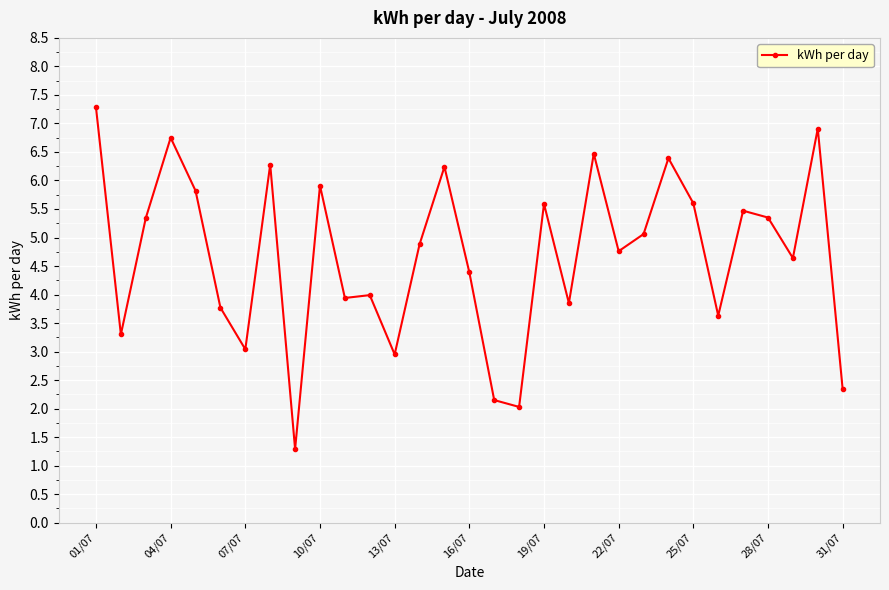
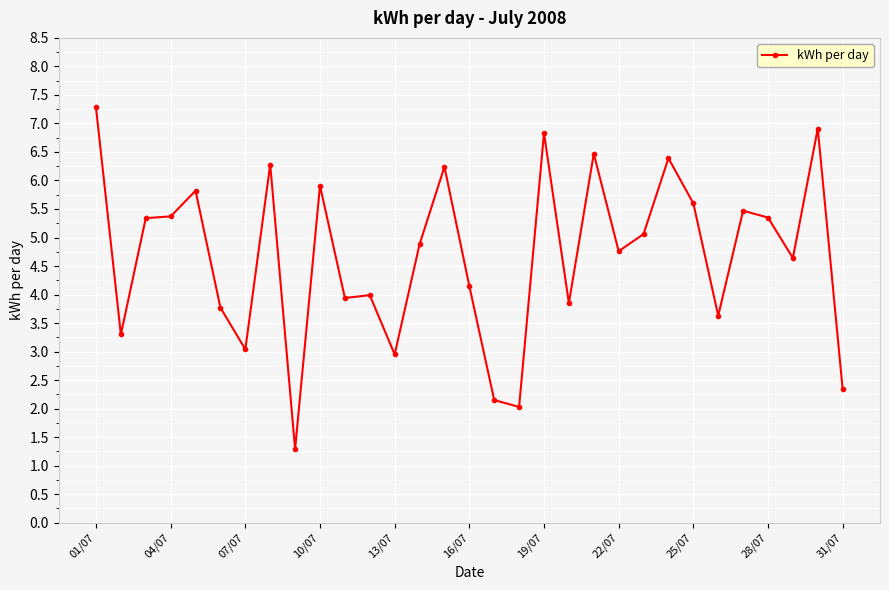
  {
    "01/07": 7.3,
-   "04/07": 6.8,
+   "04/07": 5.4,
    "07/07": 3.0,
    "10/07": 5.9,
    "13/07": 3.0,
-   "16/07": 4.4,
-   "19/07": 5.6,
+   "16/07": 4.2,
+   "19/07": 6.8,
    "22/07": 4.8,
    "25/07": 5.6,
    "28/07": 5.4,
    "31/07": 2.3
  }
